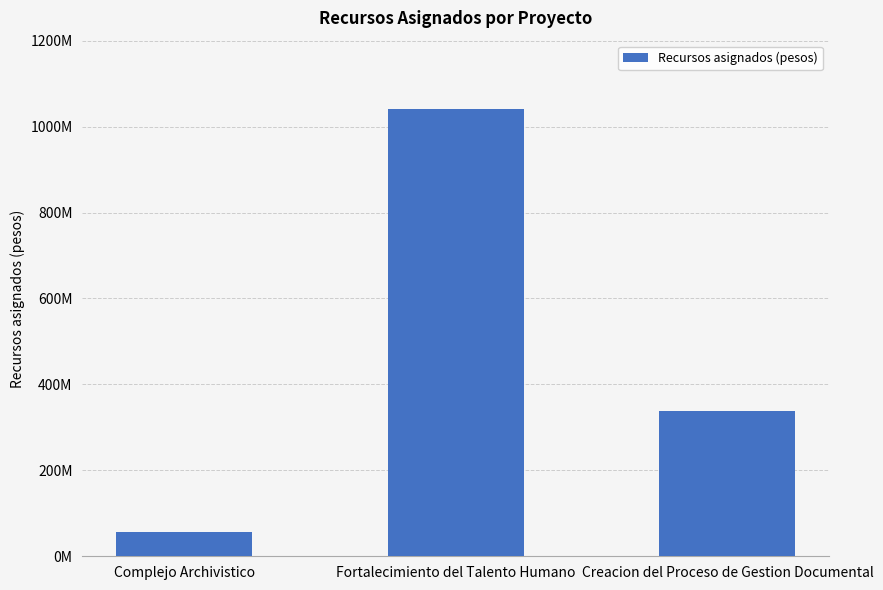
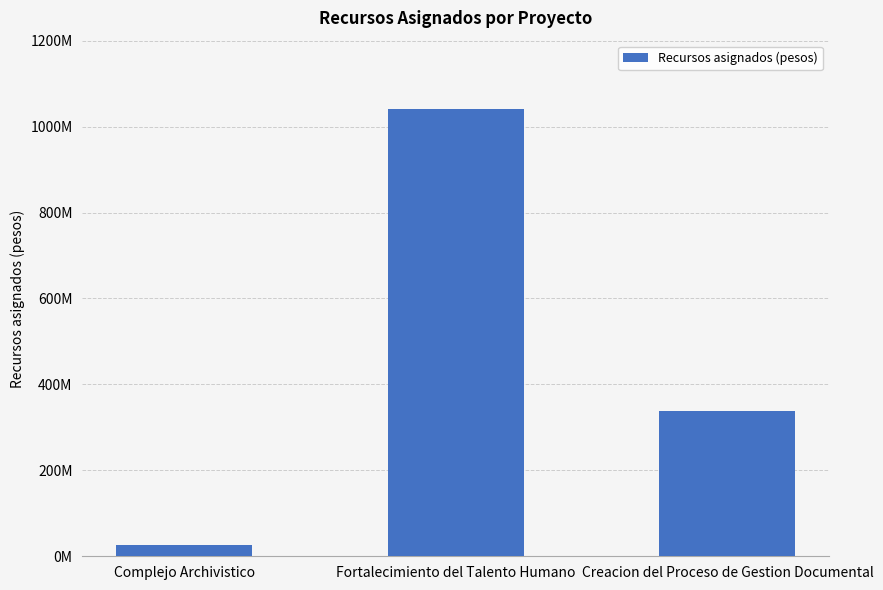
  {
-   "Complejo Archivistico": 60000000,
+   "Complejo Archivistico": 30000000,
    "Fortalecimiento del Talento Humano": 1040000000,
    "Creacion del Proceso de Gestion Documental": 340000000
  }
